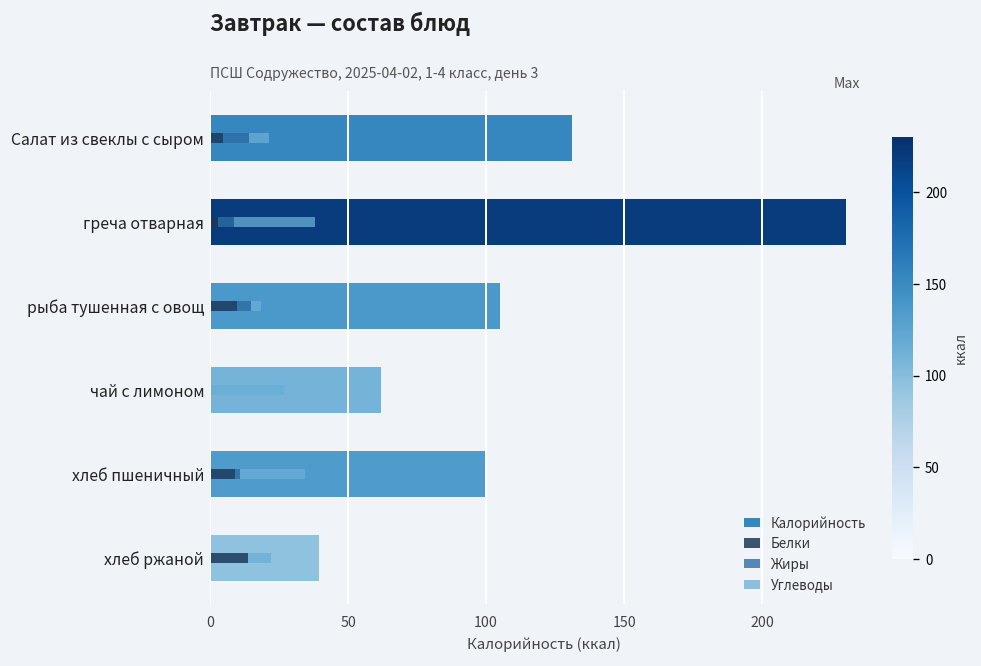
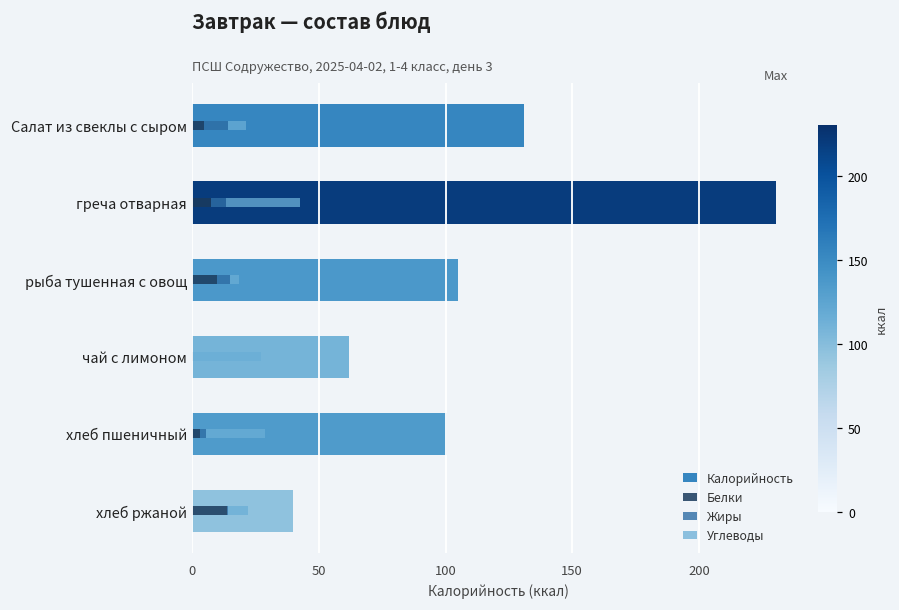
  {
    "Белки": {
-     "греча отварная": 3,
-     "хлеб пшеничный": 9
+     "греча отварная": 7,
+     "хлеб пшеничный": 3
    }
  }
